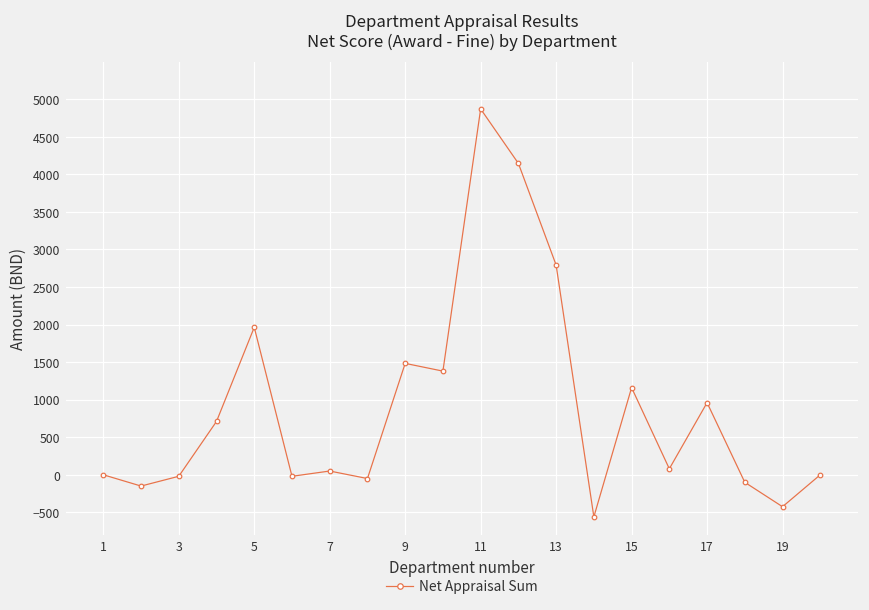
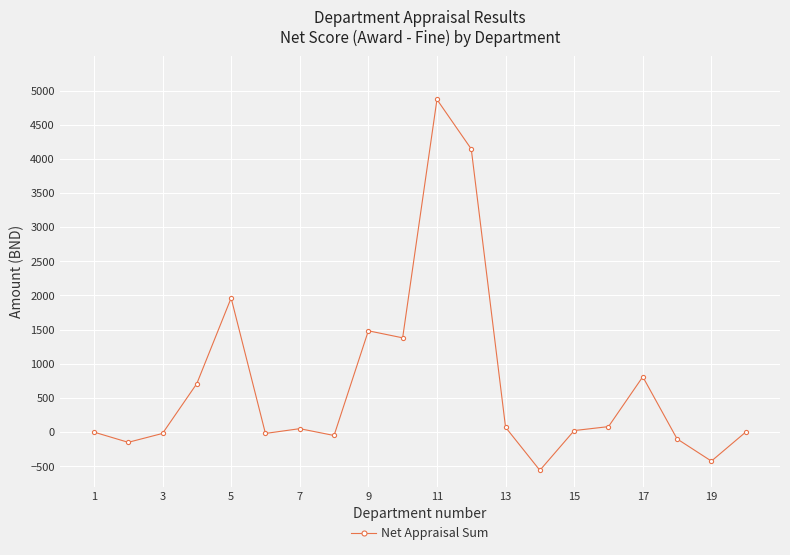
  {
    "1": 0,
    "3": 0,
    "5": 2000,
    "7": 100,
    "9": 1500,
    "11": 4900,
-   "13": 2800,
-   "15": 1200,
-   "17": 1000,
+   "13": 100,
+   "15": 0,
+   "17": 800,
    "19": -400
  }
